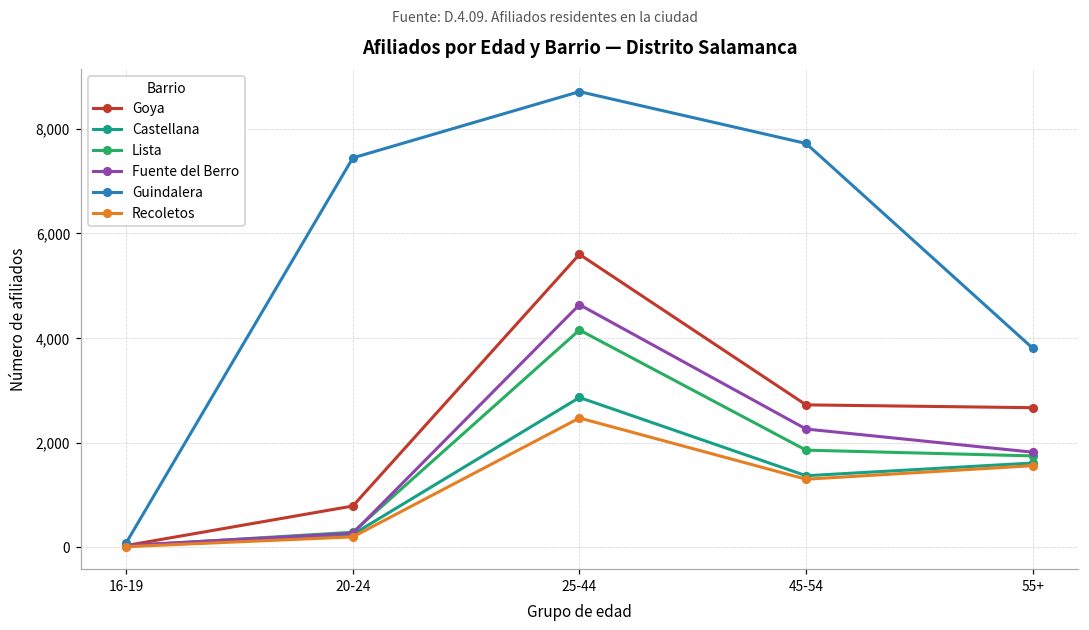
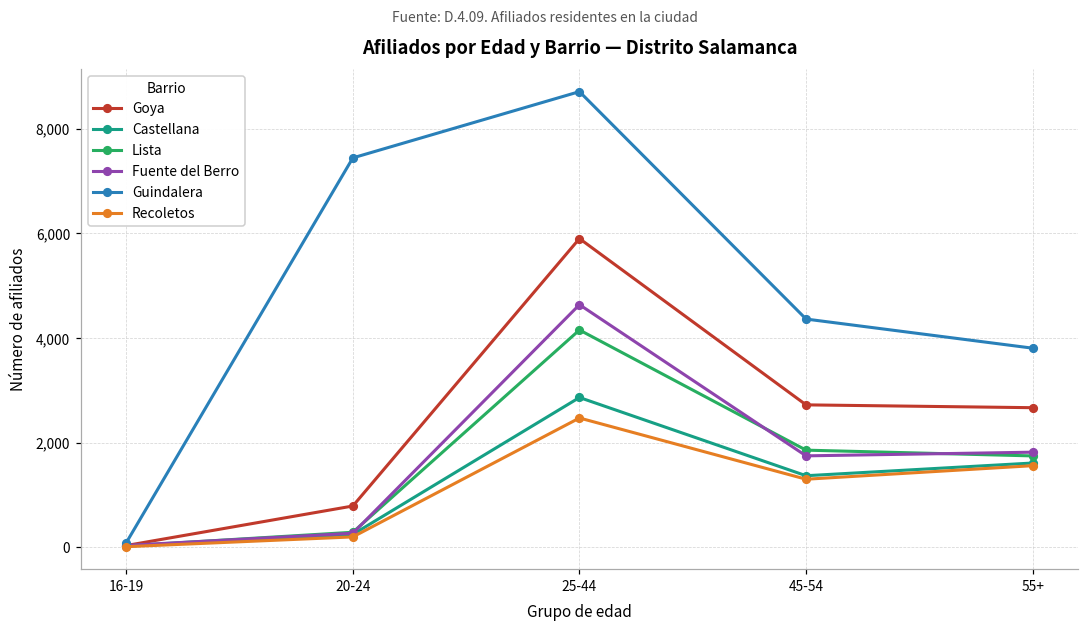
  {
    "Goya": {
      "20-24": "800",
-     "25-44": "5,600",
+     "25-44": "5,900",
      "45-54": "2,700",
      "55+": "2,700"
    },
    "Fuente del Berro": {
      "25-44": "4,600",
-     "45-54": "2,300",
+     "45-54": "1,700",
      "55+": "1,800"
    },
    "Guindalera": {
      "20-24": "7,400",
      "25-44": "8,700",
-     "45-54": "7,700",
+     "45-54": "4,400",
      "55+": "3,800"
    },
    "Recoletos": {
      "25-44": "2,500",
      "45-54": "1,300"
    }
  }
